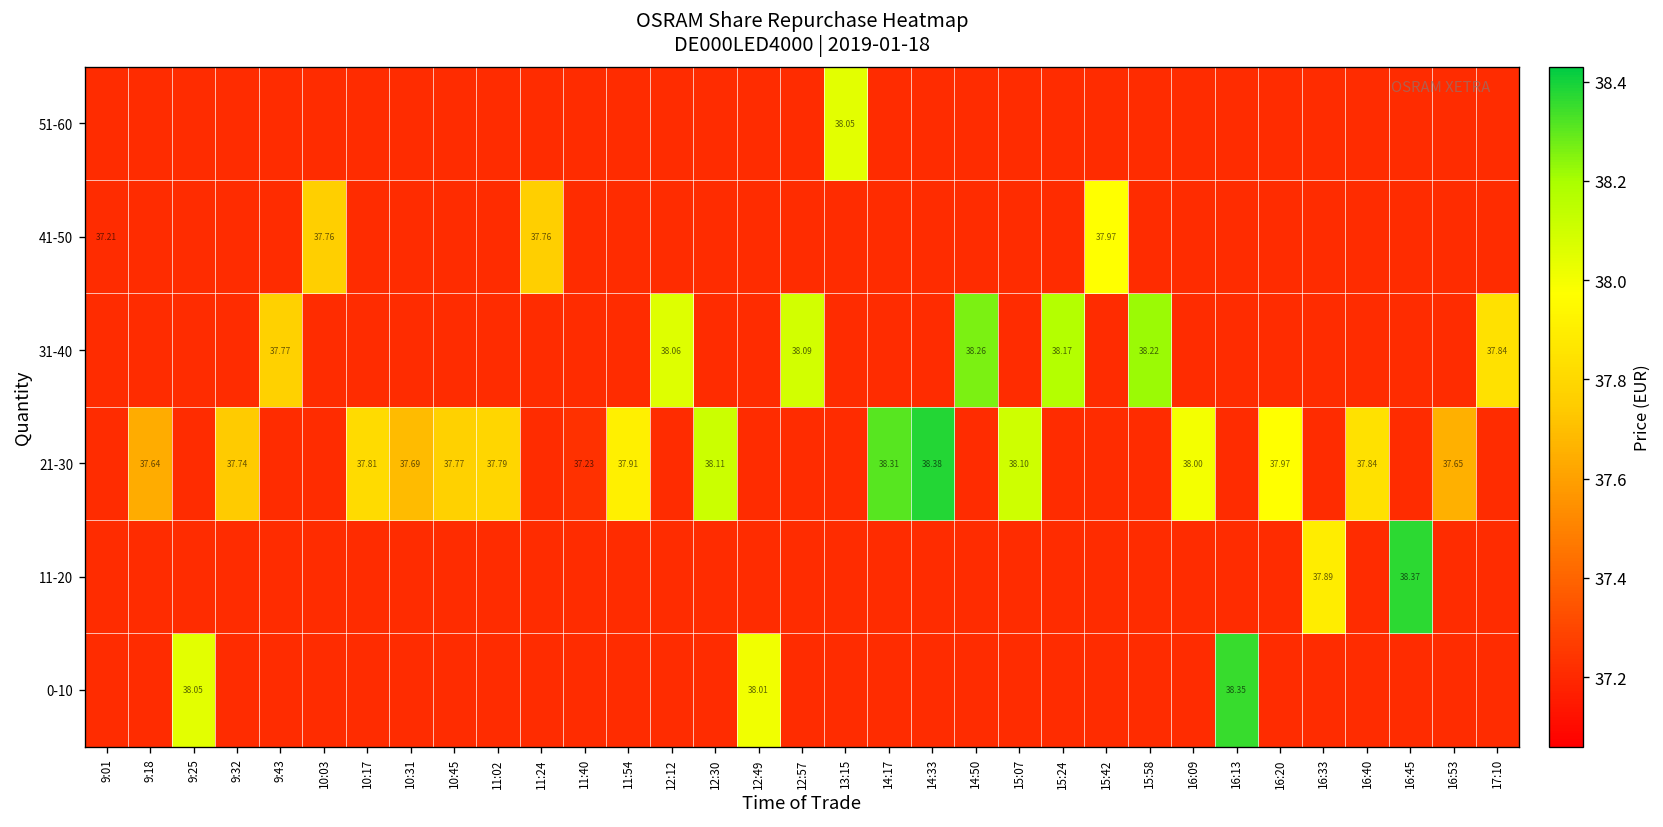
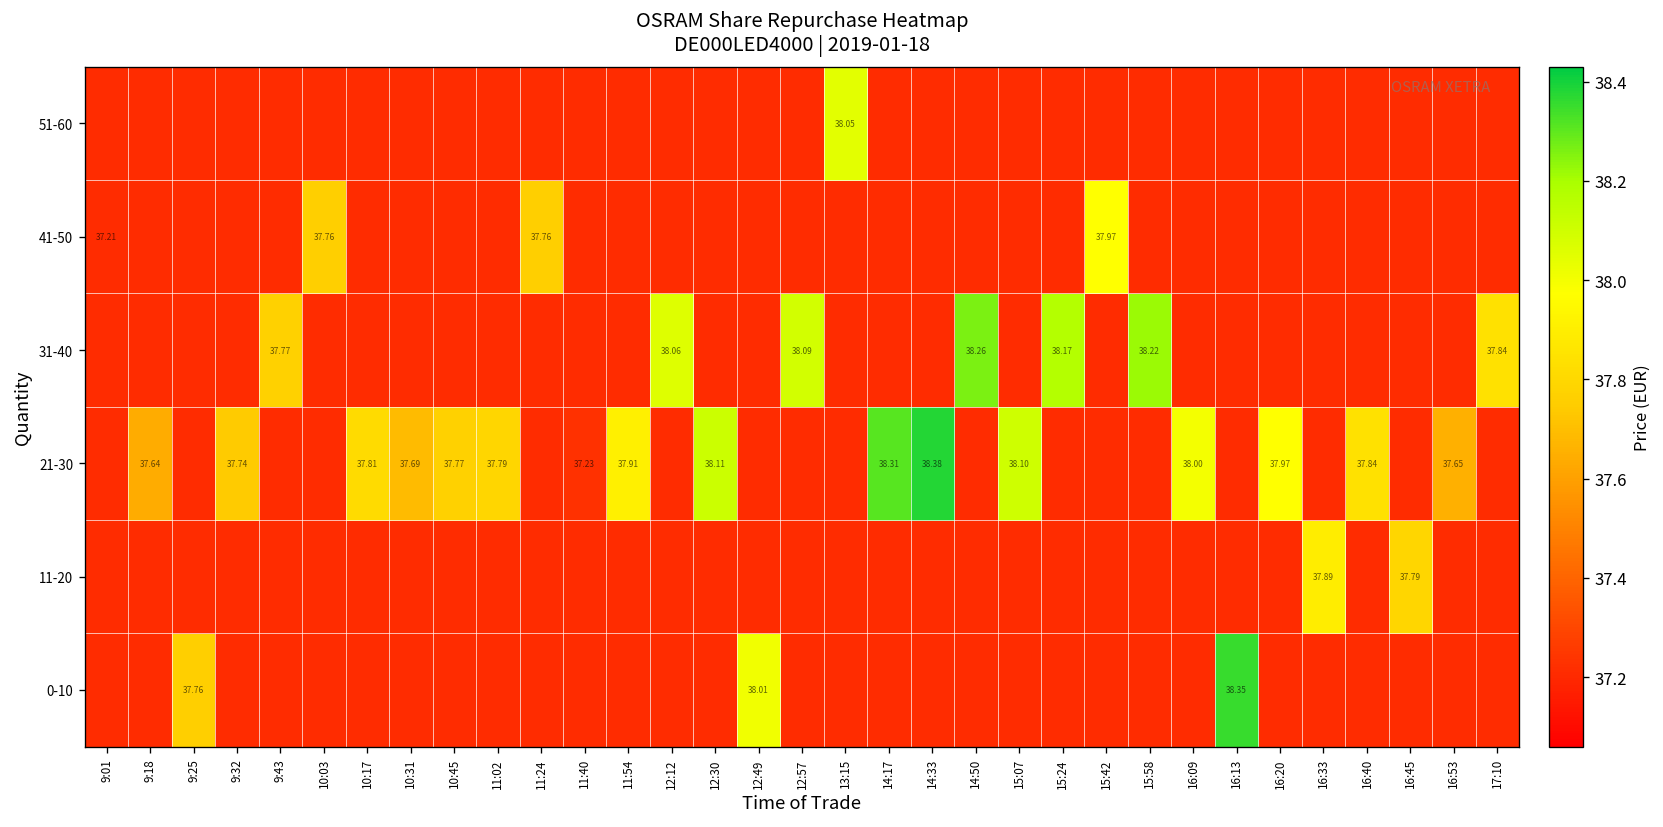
  {
    "51-60": {
      "13:15": 38.05
    },
    "41-50": {
      "9:01": 37.21,
      "10:03": 37.76,
      "11:24": 37.76,
      "15:42": 37.97
    },
    "31-40": {
      "9:43": 37.77,
      "12:12": 38.06,
      "12:57": 38.09,
      "14:50": 38.26,
      "15:24": 38.17,
      "15:58": 38.22,
      "17:10": 37.84
    },
    "21-30": {
      "9:18": 37.64,
      "9:32": 37.74,
      "10:17": 37.81,
      "10:31": 37.69,
      "10:45": 37.77,
      "11:02": 37.79,
      "11:40": 37.23,
      "11:54": 37.91,
      "12:30": 38.11,
      "14:17": 38.31,
      "14:33": 38.38,
      "15:07": 38.10,
      "16:09": 38.00,
      "16:20": 37.97,
      "16:40": 37.84,
      "16:53": 37.65
    },
    "11-20": {
      "16:33": 37.89,
-     "16:45": 38.37
+     "16:45": 37.79
    },
    "0-10": {
-     "9:25": 38.05,
+     "9:25": 37.76,
      "12:49": 38.01,
      "16:13": 38.35
    }
  }
